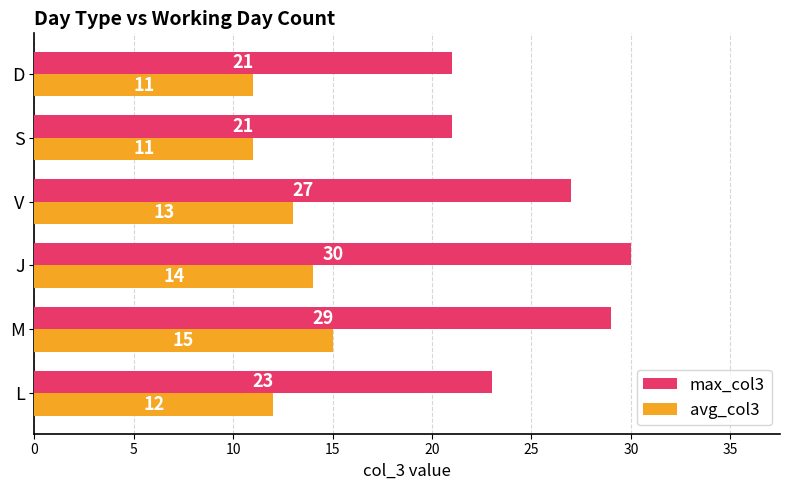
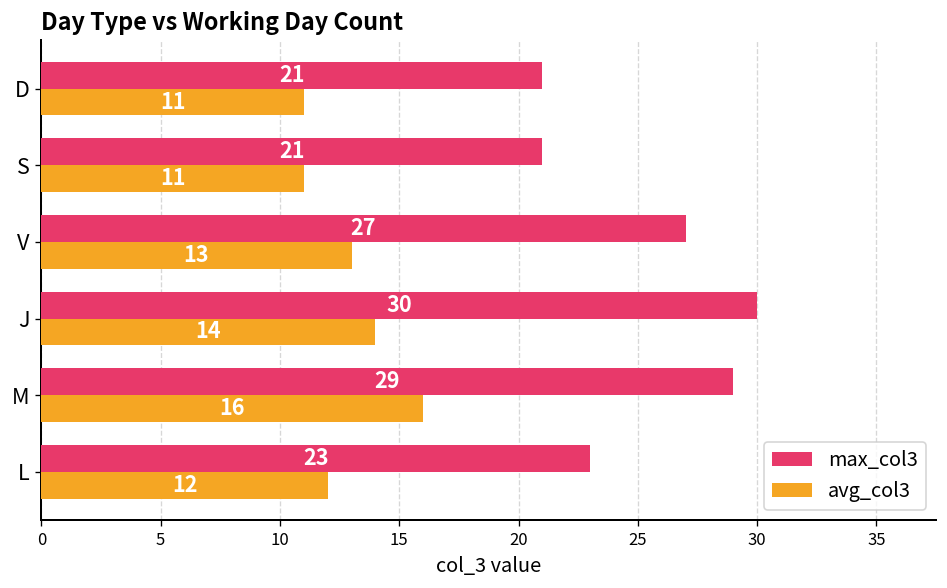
  {
    "max_col3": {
      "D": 21,
      "S": 21,
      "V": 27,
      "J": 30,
      "M": 29,
      "L": 23
    },
    "avg_col3": {
      "D": 11,
      "S": 11,
      "V": 13,
      "J": 14,
-     "M": 15,
+     "M": 16,
      "L": 12
    }
  }
